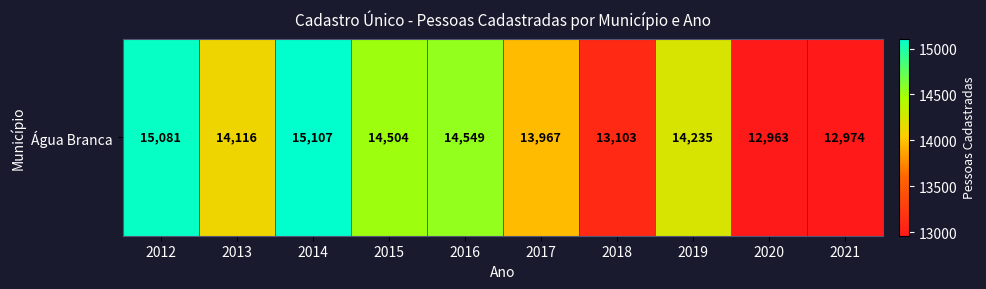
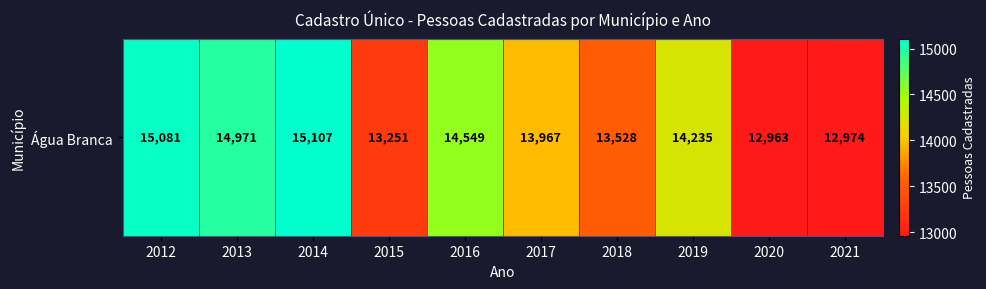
  {
    "Água Branca": {
      "2012": "15,081",
-     "2013": "14,116",
+     "2013": "14,971",
      "2014": "15,107",
-     "2015": "14,504",
+     "2015": "13,251",
      "2016": "14,549",
      "2017": "13,967",
-     "2018": "13,103",
+     "2018": "13,528",
      "2019": "14,235",
      "2020": "12,963",
      "2021": "12,974"
    }
  }
